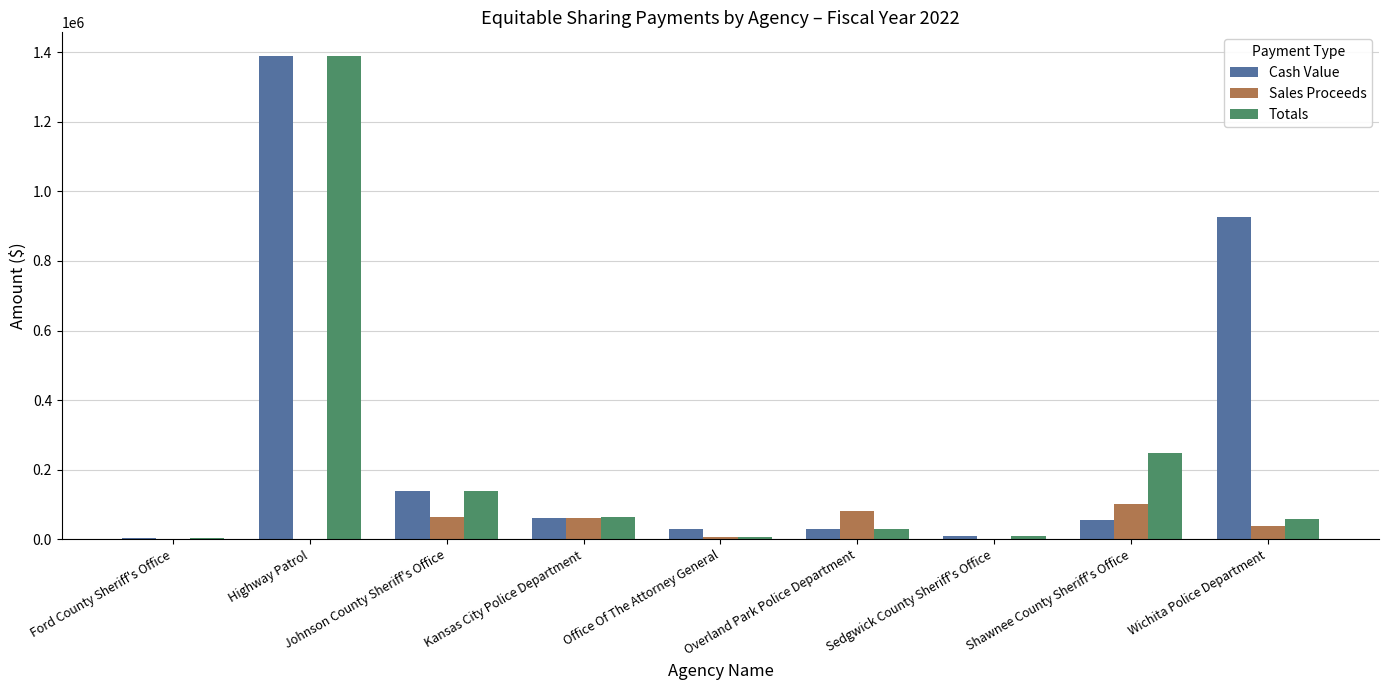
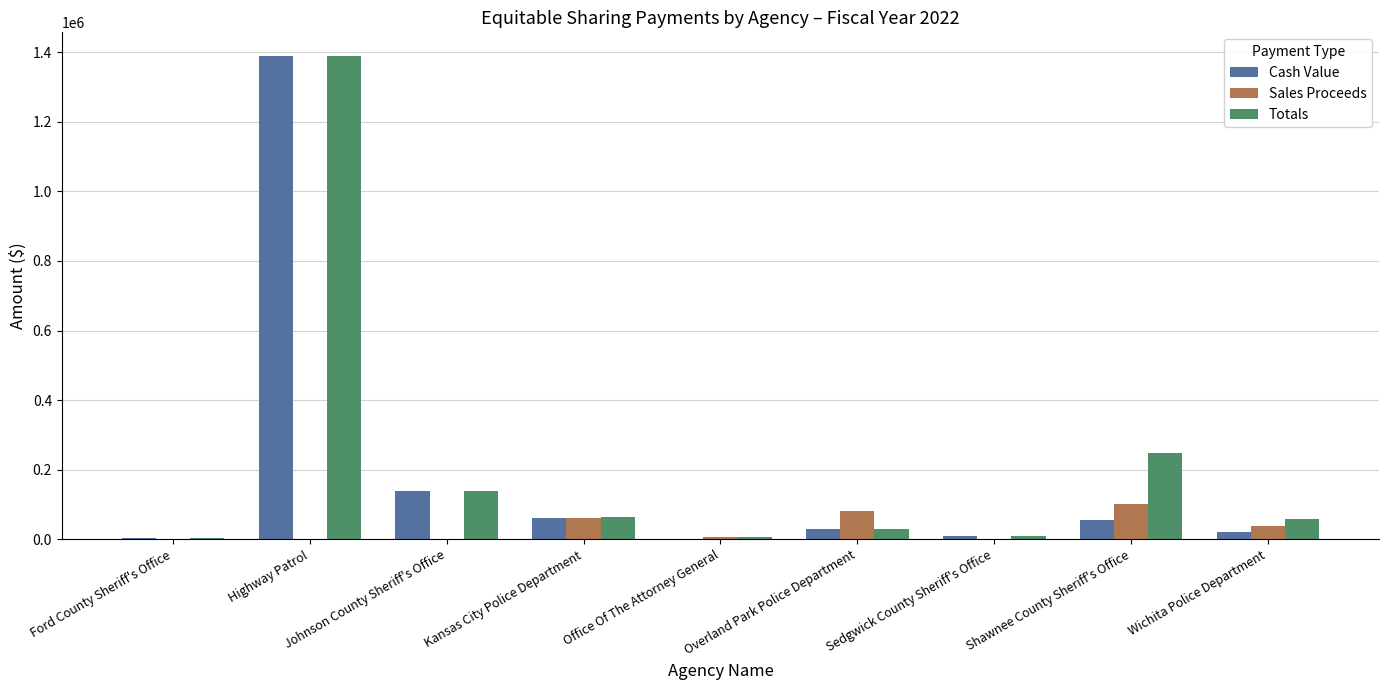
  {
    "Cash Value": {
      "Highway Patrol": 1390000,
      "Johnson County Sheriff's Office": 140000,
      "Kansas City Police Department": 60000,
-     "Office Of The Attorney General": 30000,
+     "Office Of The Attorney General": 0,
      "Overland Park Police Department": 30000,
      "Sedgwick County Sheriff's Office": 10000,
      "Shawnee County Sheriff's Office": 60000,
-     "Wichita Police Department": 930000
+     "Wichita Police Department": 20000
    },
    "Sales Proceeds": {
      "Ford County Sheriff's Office": 0,
      "Highway Patrol": 0,
-     "Johnson County Sheriff's Office": 60000,
+     "Johnson County Sheriff's Office": 0,
      "Kansas City Police Department": 60000,
      "Overland Park Police Department": 80000,
      "Sedgwick County Sheriff's Office": 0,
      "Shawnee County Sheriff's Office": 100000,
      "Wichita Police Department": 40000
    },
    "Totals": {
      "Highway Patrol": 1390000,
      "Johnson County Sheriff's Office": 140000,
      "Kansas City Police Department": 60000,
      "Overland Park Police Department": 30000,
      "Sedgwick County Sheriff's Office": 10000,
      "Shawnee County Sheriff's Office": 250000,
      "Wichita Police Department": 60000
    }
  }
